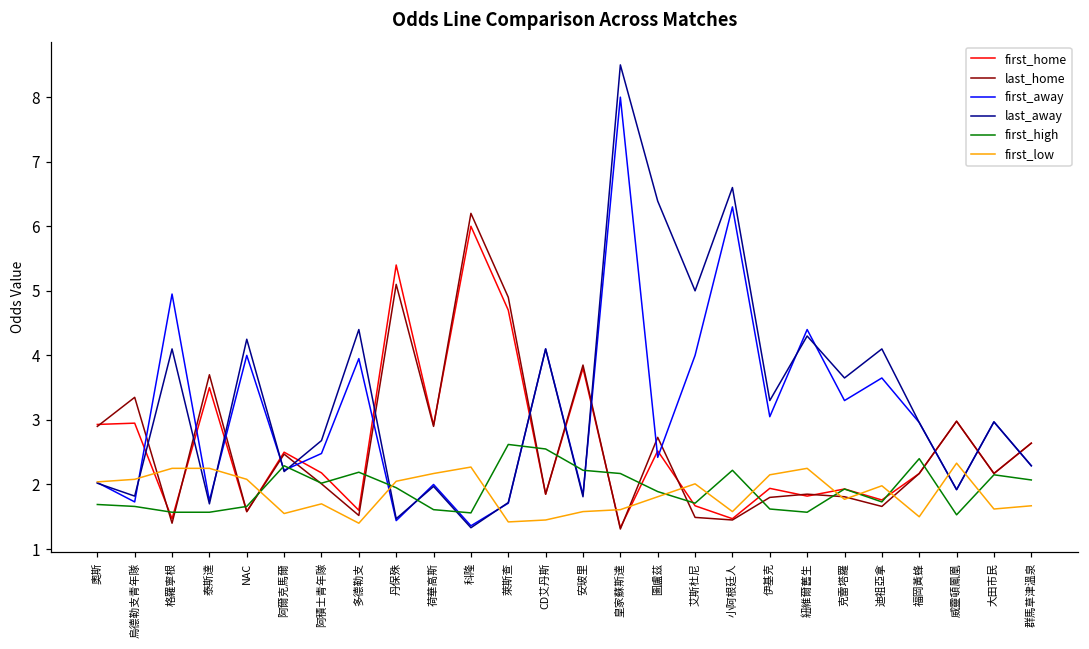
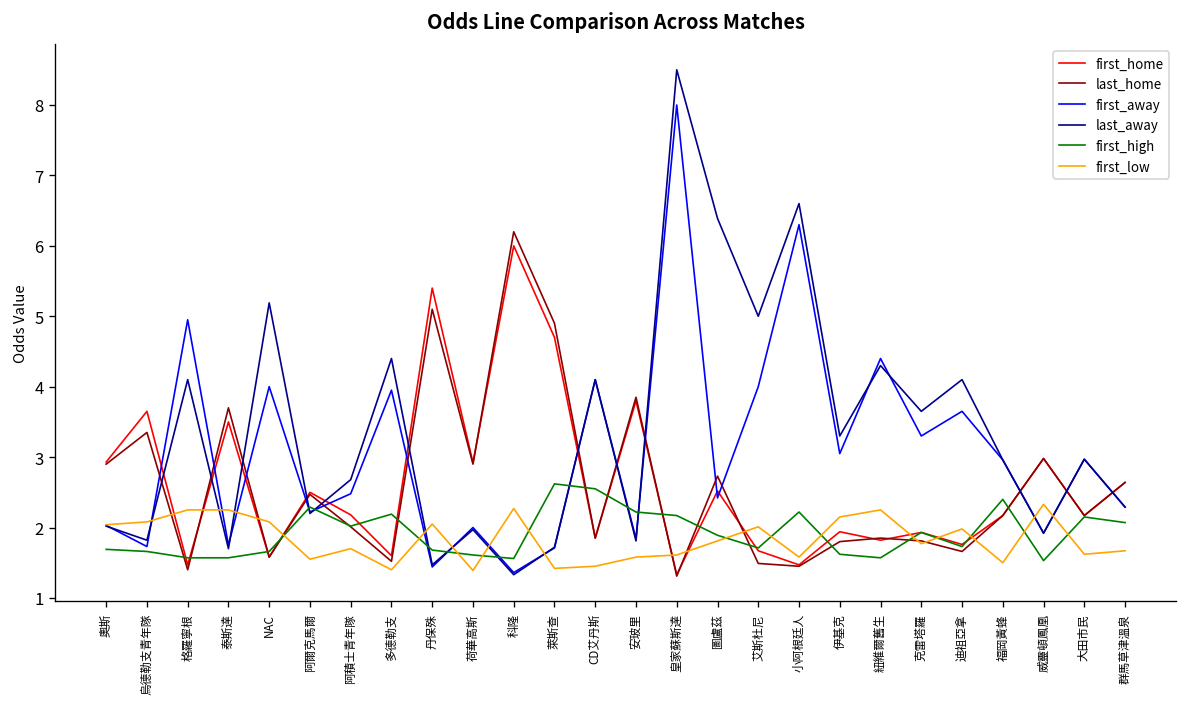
  {
    "first_home": {
-     "烏德勒支青年隊": 3.0,
+     "烏德勒支青年隊": 3.7,
      "格羅寧根": 1.5,
      "泰斯達": 3.5,
      "阿積士青年隊": 2.2,
      "多德勒支": 1.6,
      "丹保殊": 5.4,
      "科隆": 6.0,
      "萊斯查": 4.7,
      "安玻里": 3.8,
      "圖盧茲": 2.5,
      "伊基克": 1.9
    },
    "last_home": {
      "烏德勒支青年隊": 3.4,
      "格羅寧根": 1.4,
      "泰斯達": 3.7,
      "多德勒支": 1.5,
      "丹保殊": 5.1,
      "科隆": 6.2,
      "萊斯查": 4.9,
      "安玻里": 3.9,
      "圖盧茲": 2.7,
      "艾斯杜尼": 1.5,
      "伊基克": 1.8,
      "迪祖亞拿": 1.7
    },
    "first_away": {
      "烏德勒支青年隊": 1.7,
      "格羅寧根": 5.0,
      "泰斯達": 1.8,
      "NAC": 4.0,
      "阿積士青年隊": 2.5,
      "多德勒支": 4.0,
      "皇家蘇斯達": 8.0,
      "圖盧茲": 2.4,
      "艾斯杜尼": 4.0,
      "小阿根廷人": 6.3,
      "伊基克": 3.1,
      "紐維爾舊生": 4.4,
      "克雷塔羅": 3.3,
      "迪祖亞拿": 3.7
    },
    "last_away": {
      "烏德勒支青年隊": 1.8,
      "格羅寧根": 4.1,
      "泰斯達": 1.7,
-     "NAC": 4.3,
+     "NAC": 5.2,
      "阿積士青年隊": 2.7,
      "多德勒支": 4.4,
      "皇家蘇斯達": 8.5,
      "圖盧茲": 6.4,
      "艾斯杜尼": 5.0,
      "小阿根廷人": 6.6,
      "伊基克": 3.3,
      "紐維爾舊生": 4.3,
      "克雷塔羅": 3.7,
      "迪祖亞拿": 4.1
    },
    "first_high": {
      "奧斯": 1.7,
      "烏德勒支青年隊": 1.7,
      "格羅寧根": 1.6,
      "泰斯達": 1.6,
      "NAC": 1.7,
      "阿爾克馬爾": 2.3,
      "多德勒支": 2.2,
-     "丹保殊": 2.0,
+     "丹保殊": 1.7,
      "荷華高斯": 1.6,
      "科隆": 1.6,
      "萊斯查": 2.6,
      "CD艾丹斯": 2.6,
      "安玻里": 2.2,
      "皇家蘇斯達": 2.2,
      "圖盧茲": 1.9,
      "小阿根廷人": 2.2,
      "伊基克": 1.6,
      "紐維爾舊生": 1.6,
      "福岡黃蜂": 2.4,
      "威靈頓鳳凰": 1.5,
      "群馬草津溫泉": 2.1
    },
    "first_low": {
      "烏德勒支青年隊": 2.1,
      "格羅寧根": 2.3,
      "泰斯達": 2.3,
      "NAC": 2.1,
      "阿爾克馬爾": 1.6,
      "阿積士青年隊": 1.7,
      "多德勒支": 1.4,
      "丹保殊": 2.1,
-     "荷華高斯": 2.2,
+     "荷華高斯": 1.4,
      "科隆": 2.3,
      "萊斯查": 1.4,
      "CD艾丹斯": 1.5,
      "安玻里": 1.6,
      "皇家蘇斯達": 1.6,
      "圖盧茲": 1.8,
      "艾斯杜尼": 2.0,
      "小阿根廷人": 1.6,
      "伊基克": 2.2,
      "紐維爾舊生": 2.3,
      "迪祖亞拿": 2.0,
      "福岡黃蜂": 1.5,
      "威靈頓鳳凰": 2.3,
      "大田市民": 1.6,
      "群馬草津溫泉": 1.7
    }
  }
